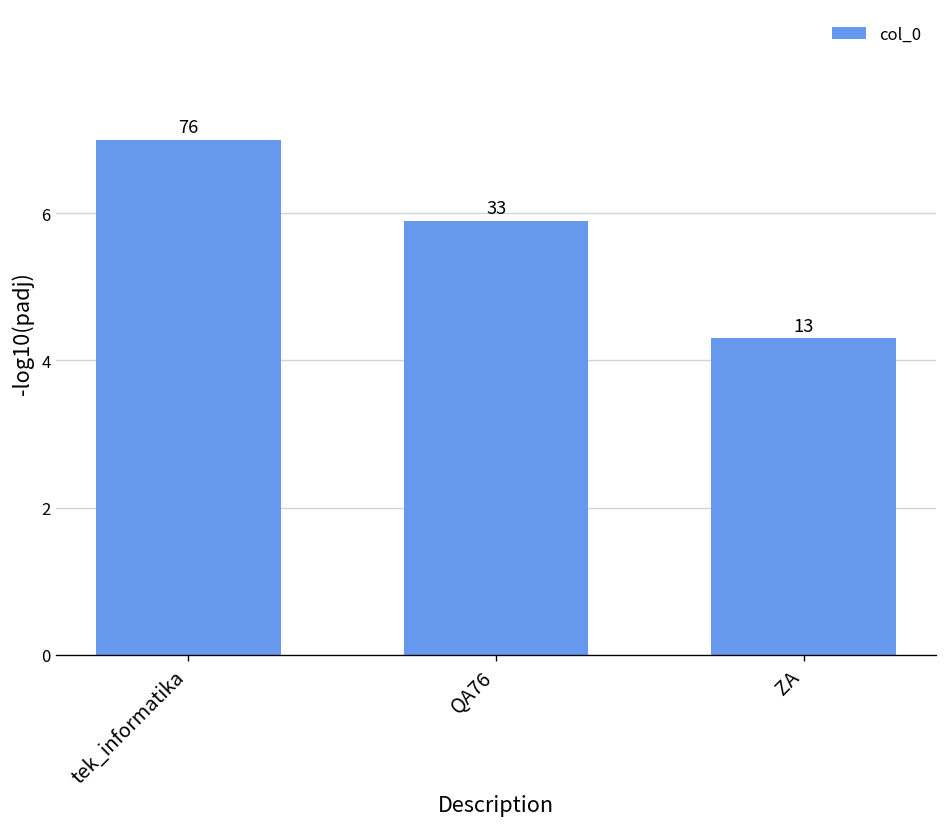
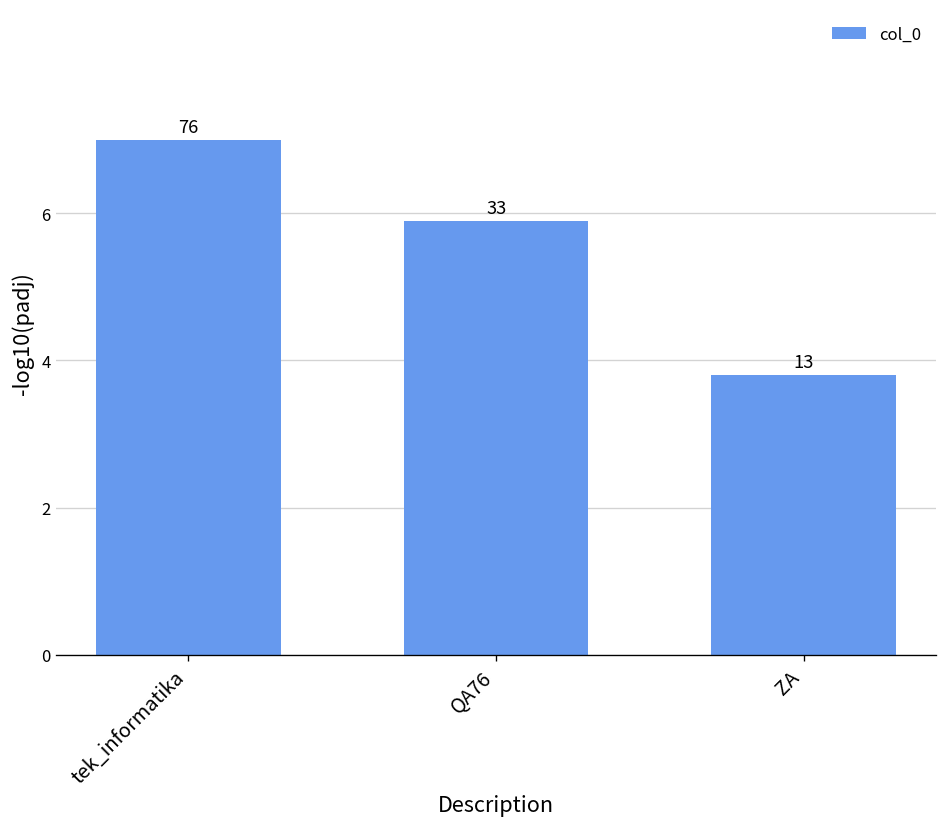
  {
-   "ZA": 4.3
+   "ZA": 3.8
  }
